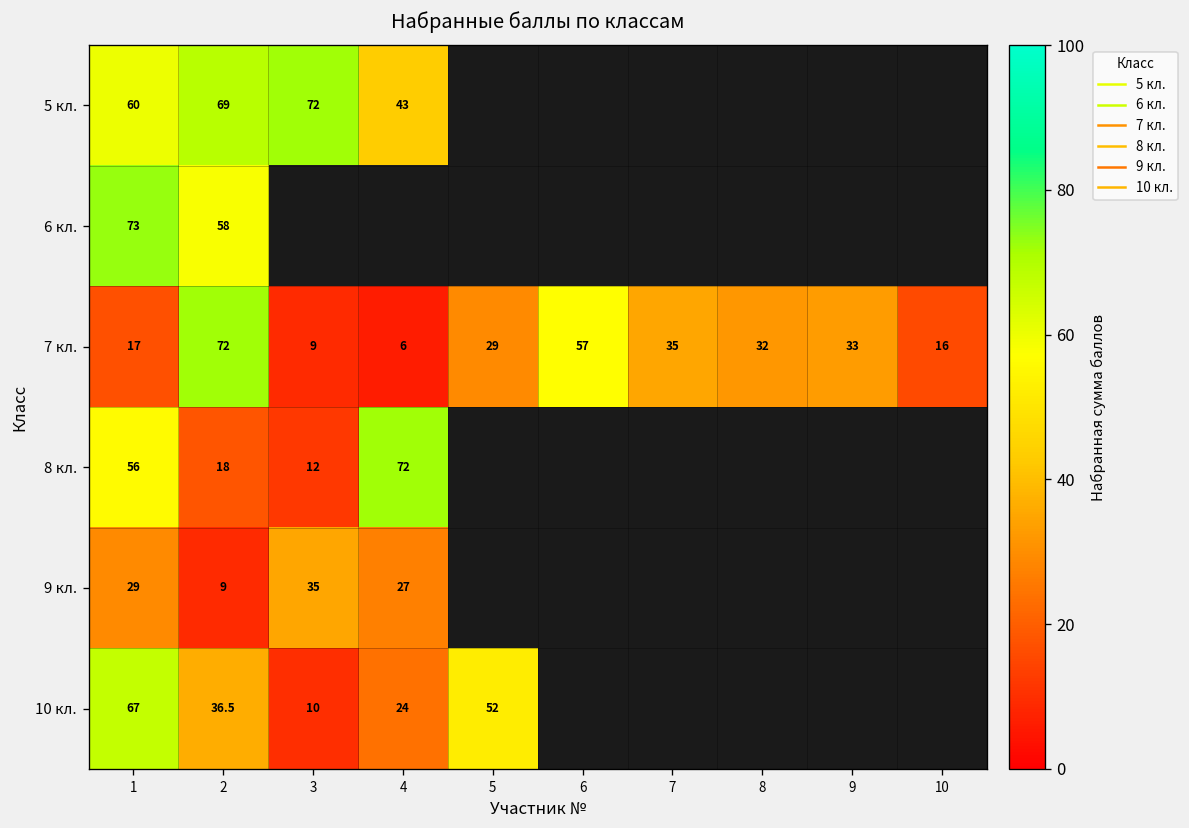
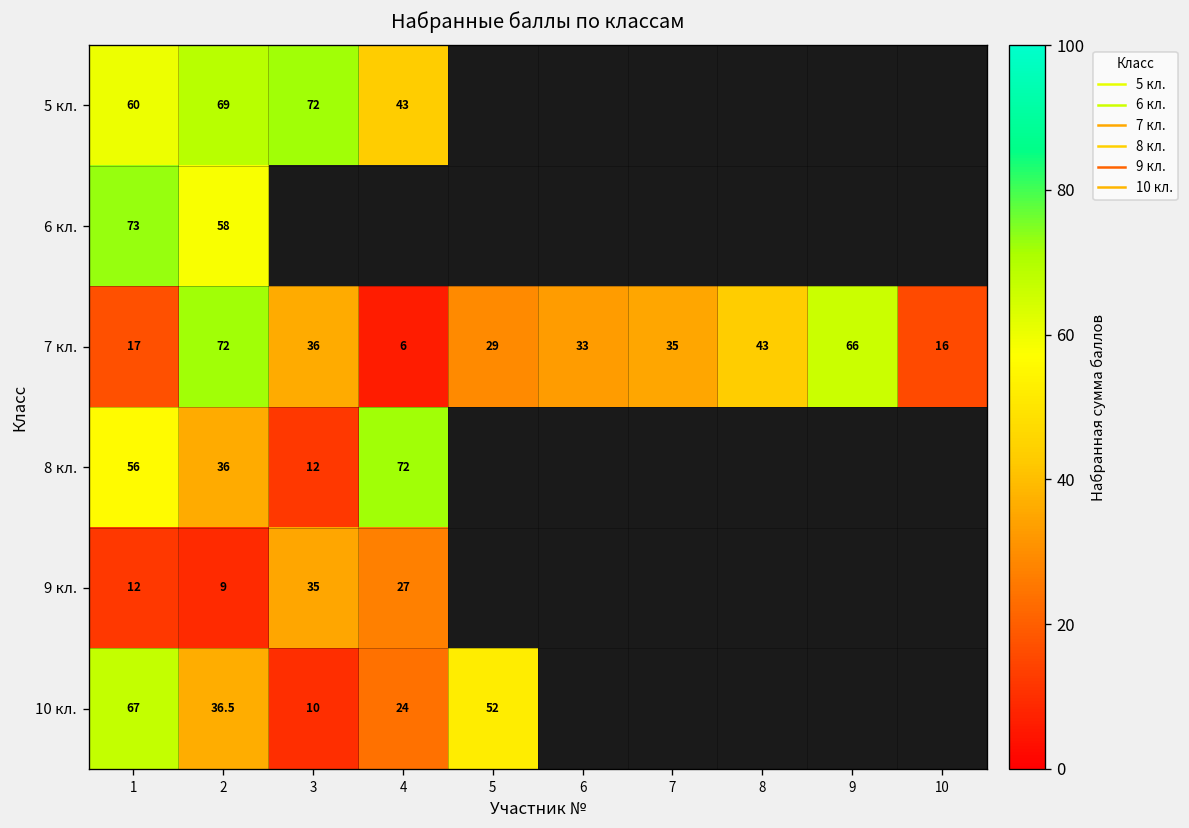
  {
    "5 кл.": {
      "1": 60,
      "2": 69,
      "3": 72,
      "4": 43
    },
    "6 кл.": {
      "1": 73,
      "2": 58
    },
    "7 кл.": {
      "1": 17,
      "2": 72,
-     "3": 9,
+     "3": 36,
      "4": 6,
      "5": 29,
-     "6": 57,
+     "6": 33,
      "7": 35,
-     "8": 32,
-     "9": 33,
+     "8": 43,
+     "9": 66,
      "10": 16
    },
    "8 кл.": {
      "1": 56,
-     "2": 18,
+     "2": 36,
      "3": 12,
      "4": 72
    },
    "9 кл.": {
-     "1": 29,
+     "1": 12,
      "2": 9,
      "3": 35,
      "4": 27
    },
    "10 кл.": {
      "1": 67,
      "2": 36.5,
      "3": 10,
      "4": 24,
      "5": 52
    }
  }
